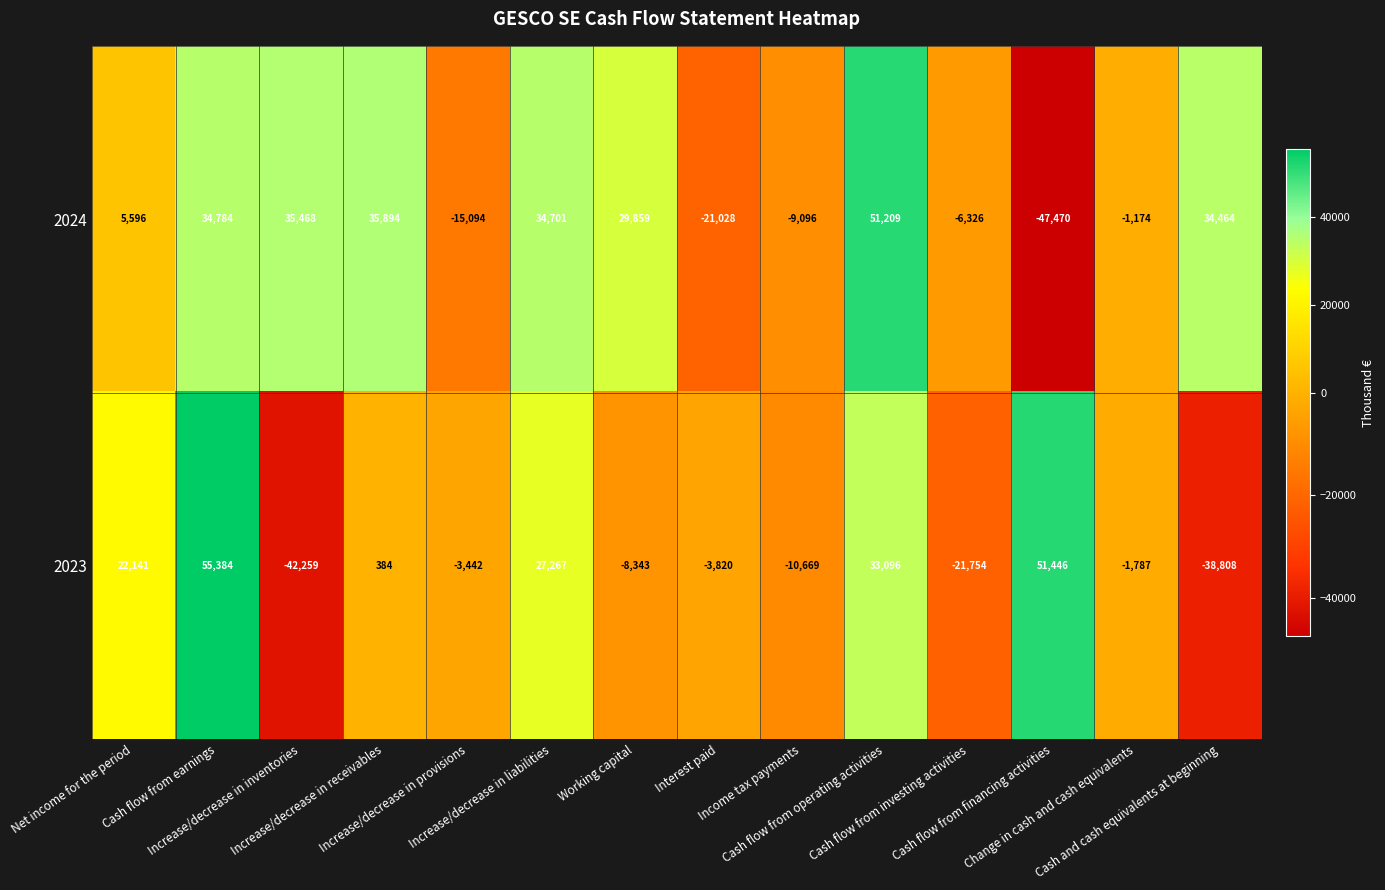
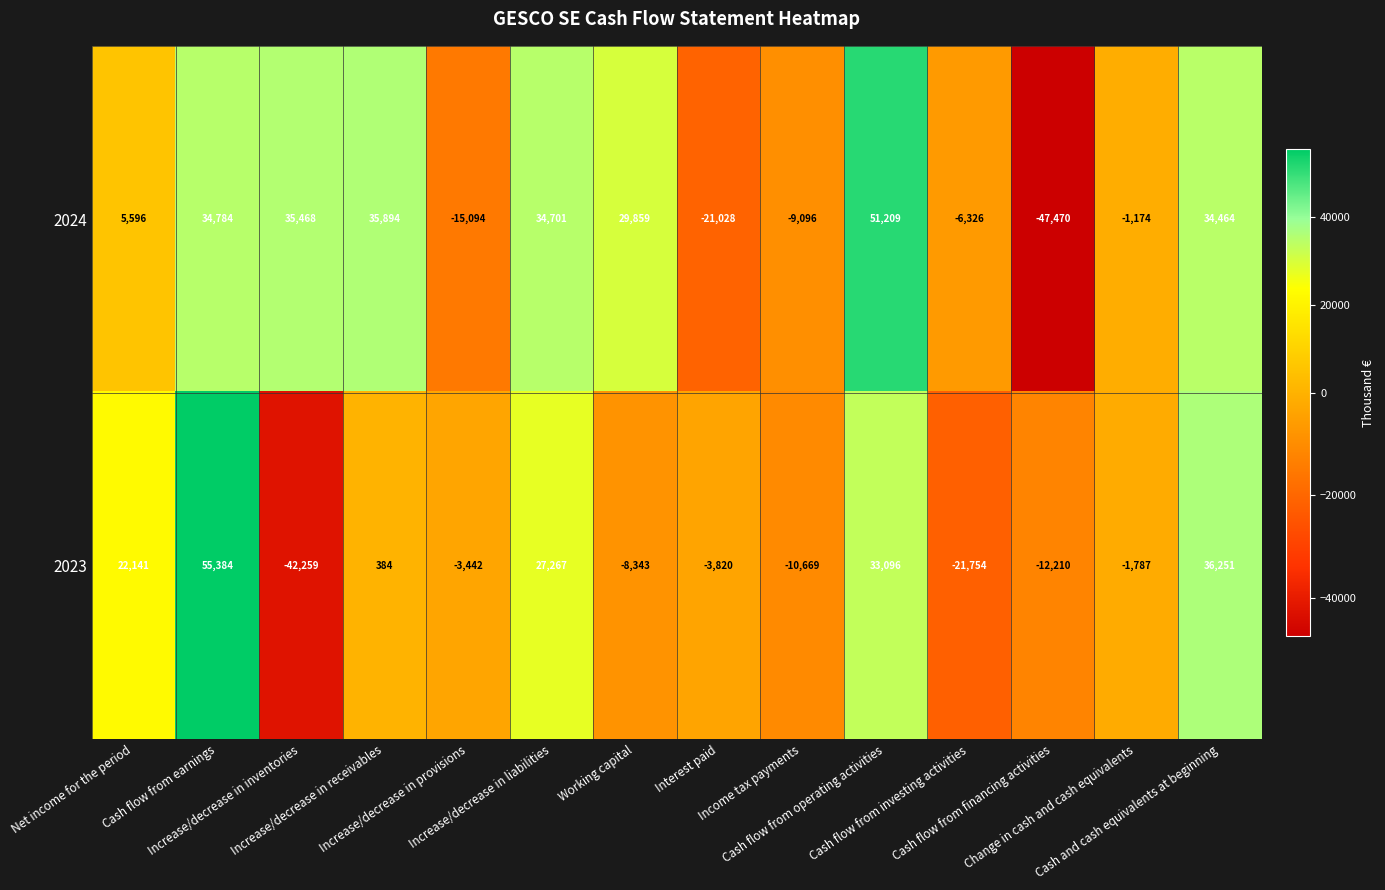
  {
    "2024": {
      "Net income for the period": "5,596",
      "Cash flow from earnings": "34,784",
      "Increase/decrease in inventories": "35,468",
      "Increase/decrease in receivables": "35,894",
      "Increase/decrease in provisions": "-15,094",
      "Increase/decrease in liabilities": "34,701",
      "Working capital": "29,859",
      "Interest paid": "-21,028",
      "Income tax payments": "-9,096",
      "Cash flow from operating activities": "51,209",
      "Cash flow from investing activities": "-6,326",
      "Cash flow from financing activities": "-47,470",
      "Change in cash and cash equivalents": "-1,174",
      "Cash and cash equivalents at beginning": "34,464"
    },
    "2023": {
      "Net income for the period": "22,141",
      "Cash flow from earnings": "55,384",
      "Increase/decrease in inventories": "-42,259",
      "Increase/decrease in receivables": "384",
      "Increase/decrease in provisions": "-3,442",
      "Increase/decrease in liabilities": "27,267",
      "Working capital": "-8,343",
      "Interest paid": "-3,820",
      "Income tax payments": "-10,669",
      "Cash flow from operating activities": "33,096",
      "Cash flow from investing activities": "-21,754",
-     "Cash flow from financing activities": "51,446",
+     "Cash flow from financing activities": "-12,210",
      "Change in cash and cash equivalents": "-1,787",
-     "Cash and cash equivalents at beginning": "-38,808"
+     "Cash and cash equivalents at beginning": "36,251"
    }
  }
